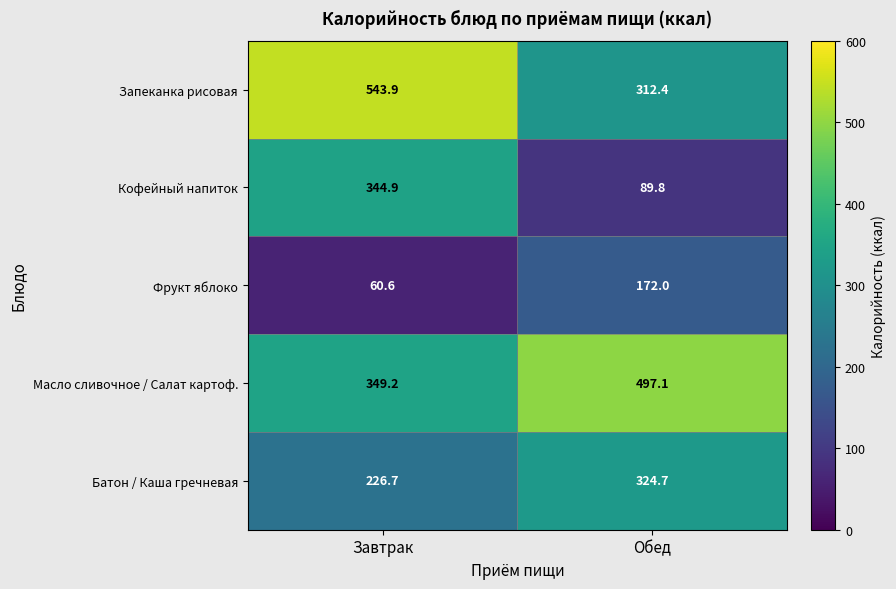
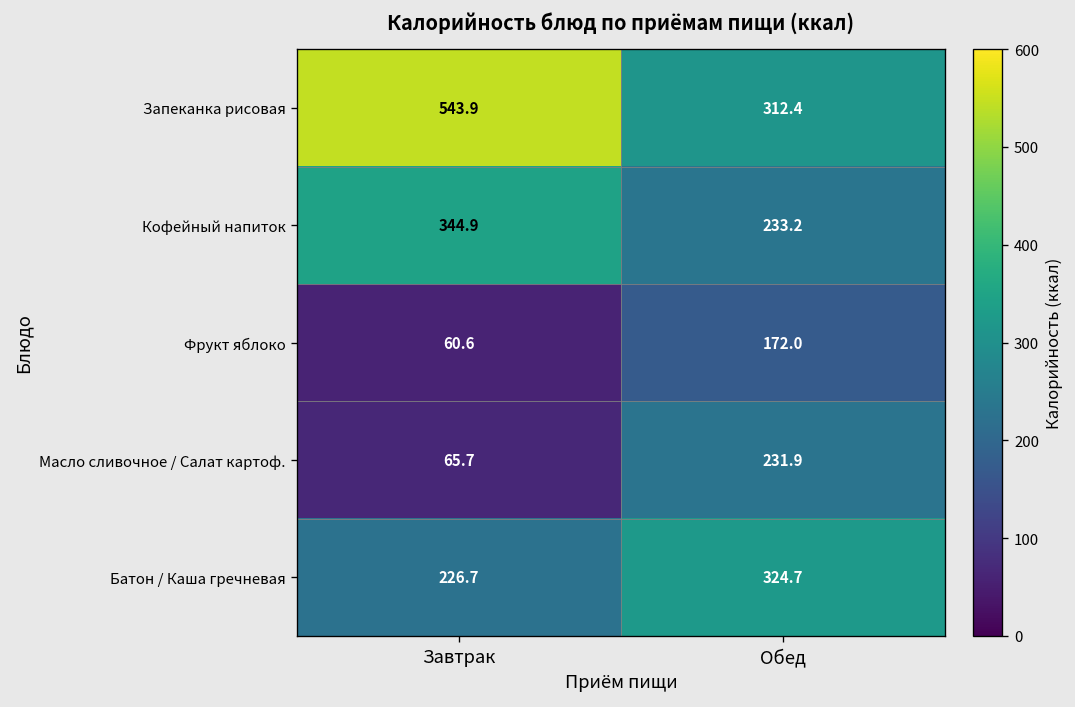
  {
    "Запеканка рисовая": {
      "Завтрак": 543.9,
      "Обед": 312.4
    },
    "Кофейный напиток": {
      "Завтрак": 344.9,
-     "Обед": 89.8
+     "Обед": 233.2
    },
    "Фрукт яблоко": {
      "Завтрак": 60.6,
      "Обед": 172.0
    },
    "Масло сливочное / Салат картоф.": {
-     "Завтрак": 349.2,
-     "Обед": 497.1
+     "Завтрак": 65.7,
+     "Обед": 231.9
    },
    "Батон / Каша гречневая": {
      "Завтрак": 226.7,
      "Обед": 324.7
    }
  }
